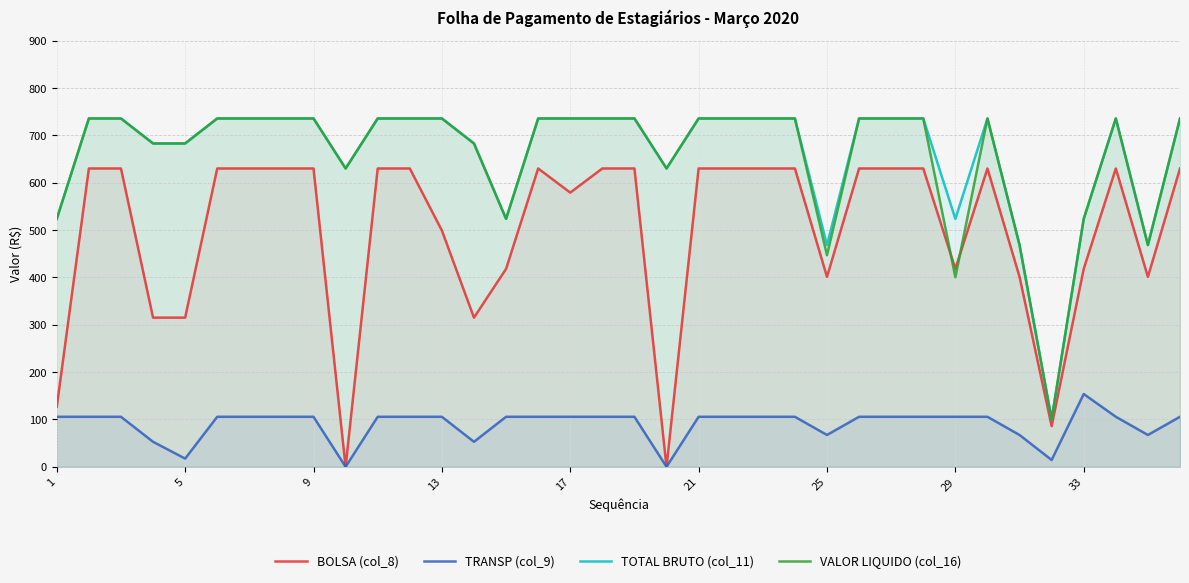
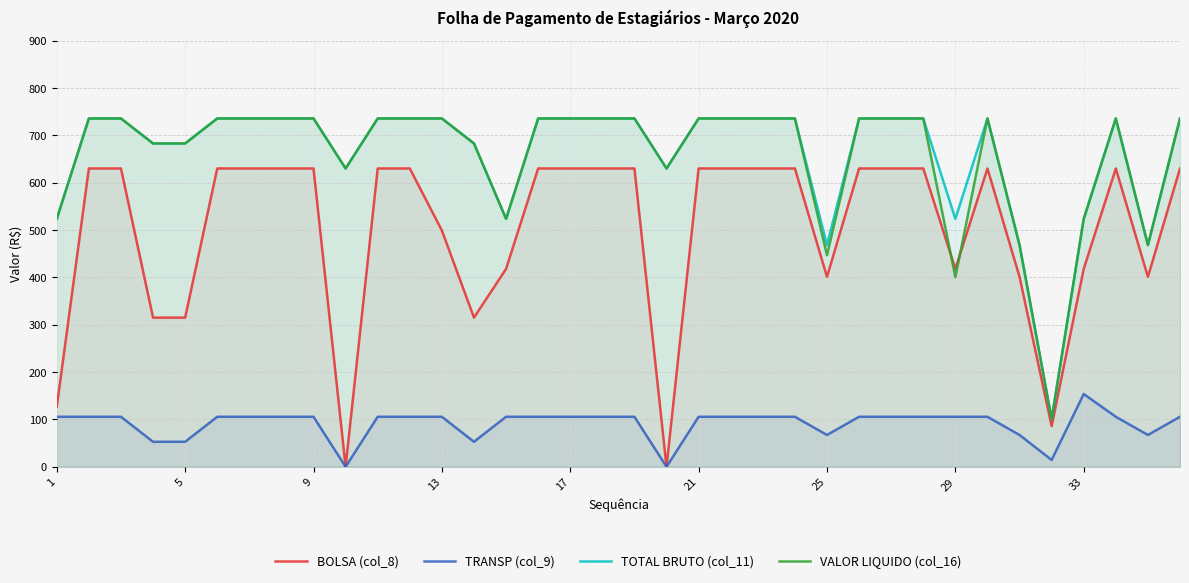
  {
    "BOLSA (col_8)": {
      "1": 130,
      "5": 320,
      "9": 630,
      "13": 500,
-     "17": 580,
+     "17": 630,
      "21": 630,
      "25": 400,
      "29": 420,
      "33": 420
    },
    "TRANSP (col_9)": {
      "1": 110,
-     "5": 20,
+     "5": 50,
      "9": 110,
      "13": 110,
      "17": 110,
      "21": 110,
      "25": 70,
      "29": 110,
      "33": 150
    },
    "TOTAL BRUTO (col_11)": {
      "25": 470,
      "29": 520
    },
    "VALOR LIQUIDO (col_16)": {
      "25": 450,
      "29": 400
    }
  }
